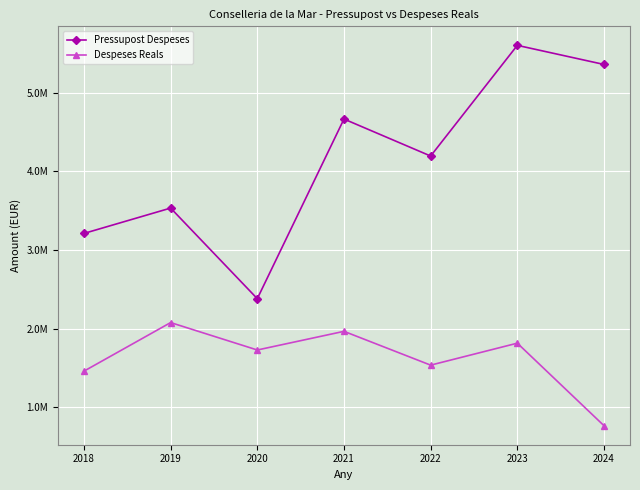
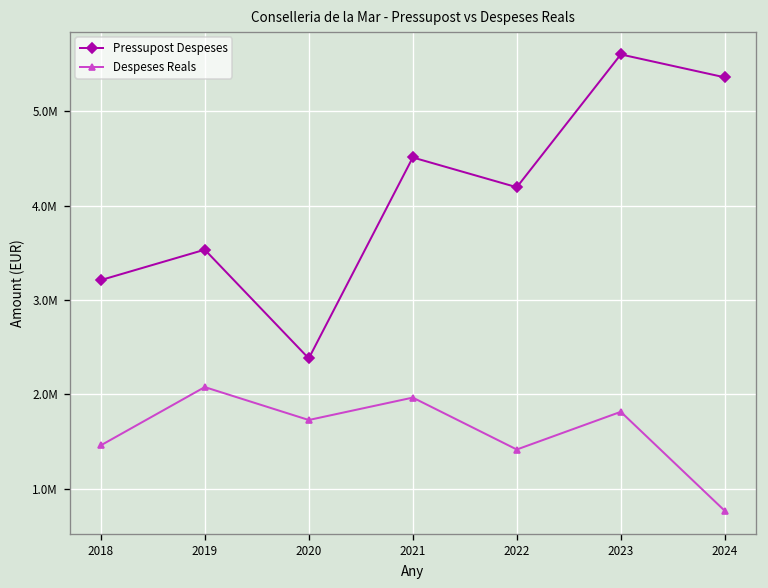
  {
    "Pressupost Despeses": {
      "2018": 3200000,
      "2019": 3500000,
      "2020": 2400000,
-     "2021": 4700000,
+     "2021": 4500000,
      "2022": 4200000,
      "2023": 5600000,
      "2024": 5400000
    },
    "Despeses Reals": {
      "2018": 1500000,
      "2019": 2100000,
      "2020": 1700000,
      "2021": 2000000,
-     "2022": 1500000,
+     "2022": 1400000,
      "2023": 1800000,
      "2024": 800000
    }
  }
